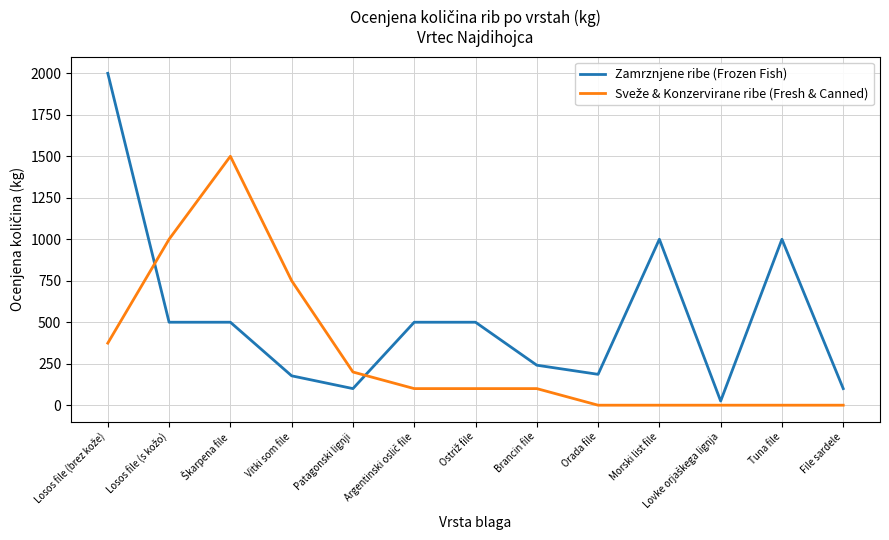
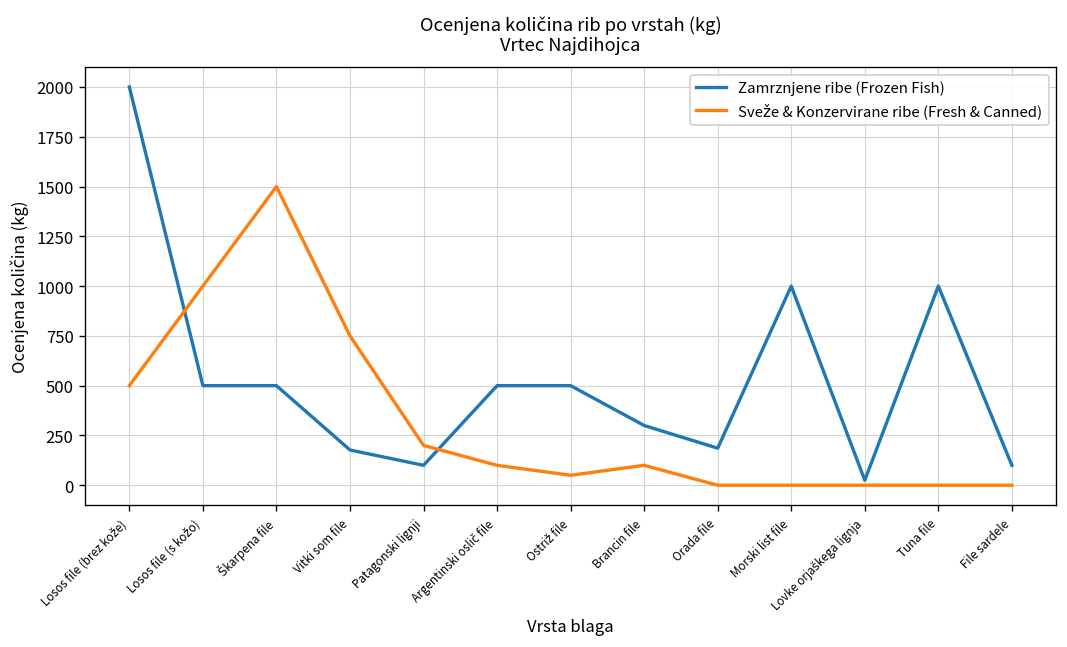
  {
    "Zamrznjene ribe (Frozen Fish)": {
      "Losos file (brez kože)": 2000,
      "Losos file (s kožo)": 500,
      "Škarpena file": 500,
      "Vitki som file": 180,
      "Patagonski lignji": 100,
      "Argentinski oslič file": 500,
      "Ostriž file": 500,
-     "Brancin file": 240,
+     "Brancin file": 300,
      "Orada file": 190,
      "Morski list file": 1000,
      "Lovke orjaškega lignja": 30,
      "Tuna file": 1000,
      "File sardele": 100
    },
    "Sveže & Konzervirane ribe (Fresh & Canned)": {
-     "Losos file (brez kože)": 370,
+     "Losos file (brez kože)": 500,
      "Losos file (s kožo)": 1000,
      "Škarpena file": 1500,
      "Vitki som file": 750,
      "Patagonski lignji": 200,
      "Argentinski oslič file": 100,
-     "Ostriž file": 100,
+     "Ostriž file": 50,
      "Brancin file": 100,
      "Orada file": 0,
      "Morski list file": 0,
      "Lovke orjaškega lignja": 0,
      "Tuna file": 0,
      "File sardele": 0
    }
  }
